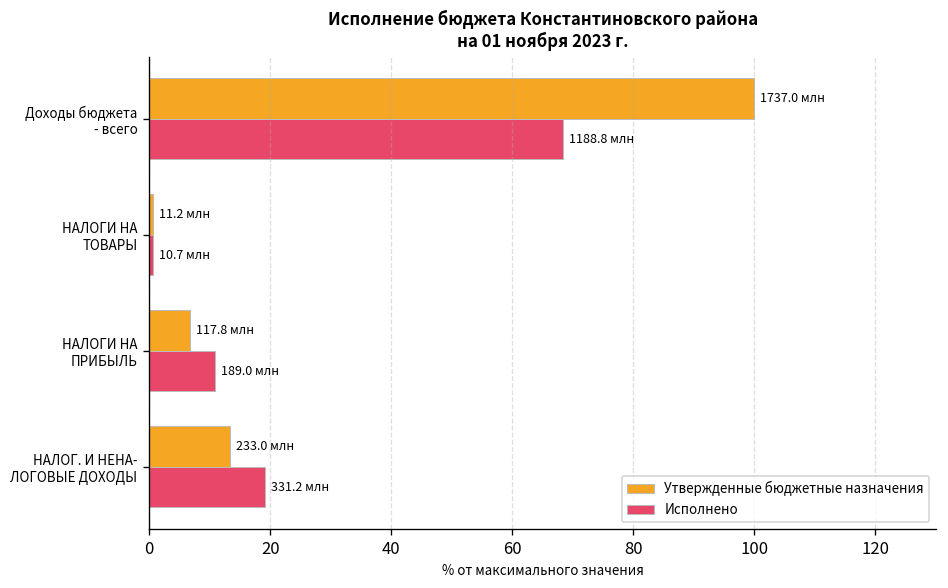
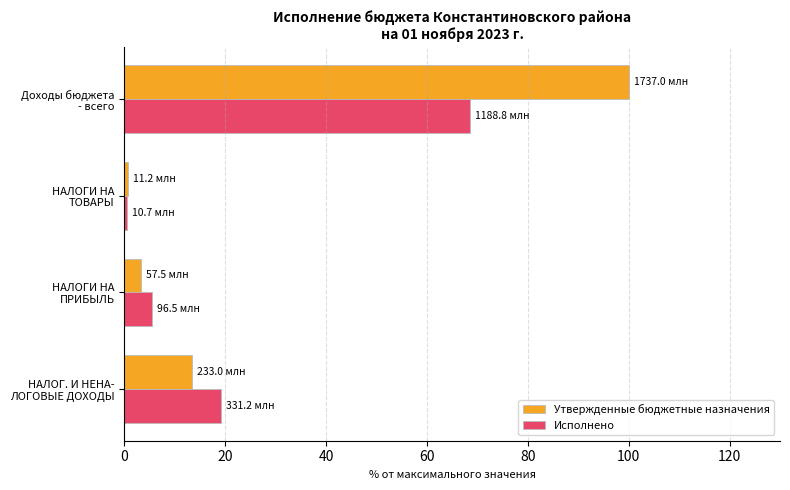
  {
    "Утвержденные бюджетные назначения": {
-     "НАЛОГИ НА ПРИБЫЛЬ": 117.8
+     "НАЛОГИ НА ПРИБЫЛЬ": 57.5
    },
    "Исполнено": {
-     "НАЛОГИ НА ПРИБЫЛЬ": 189.0
+     "НАЛОГИ НА ПРИБЫЛЬ": 96.5
    }
  }
